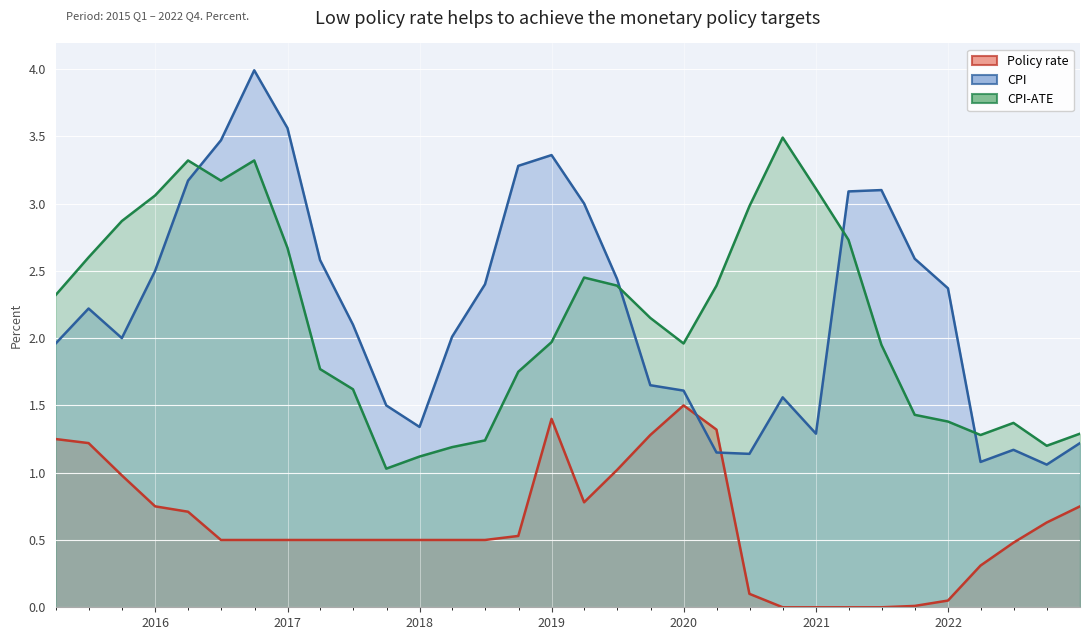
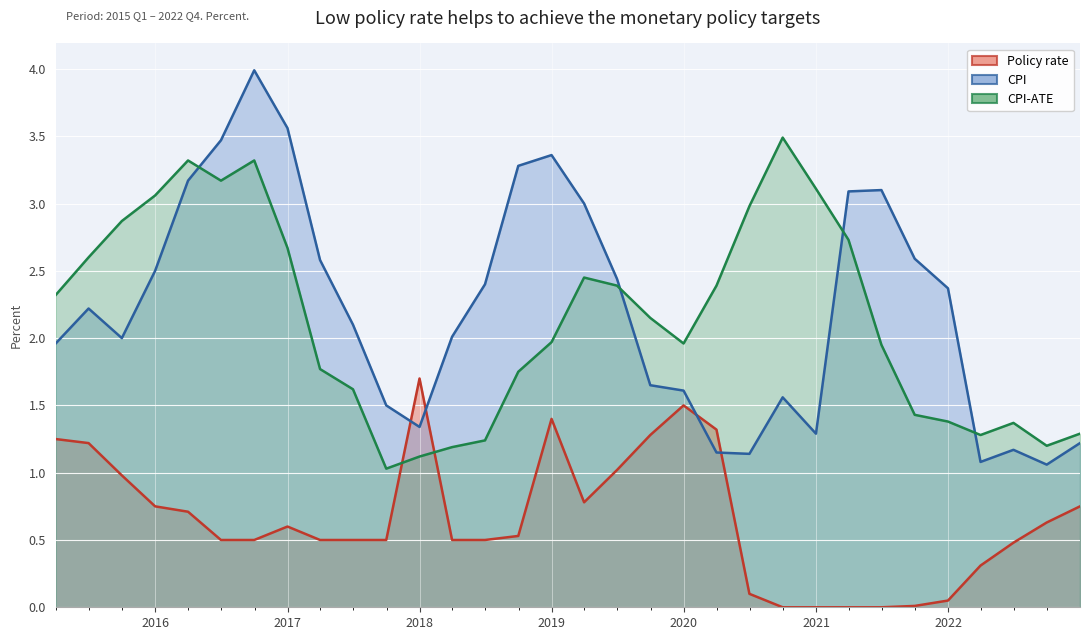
  {
    "Policy rate": {
      "2016": 0.75,
-     "2017": 0.5,
-     "2018": 0.5,
+     "2017": 0.6,
+     "2018": 1.7,
      "2019": 1.4,
      "2020": 1.5,
      "2021": 0.0,
      "2022": 0.05
    }
  }
